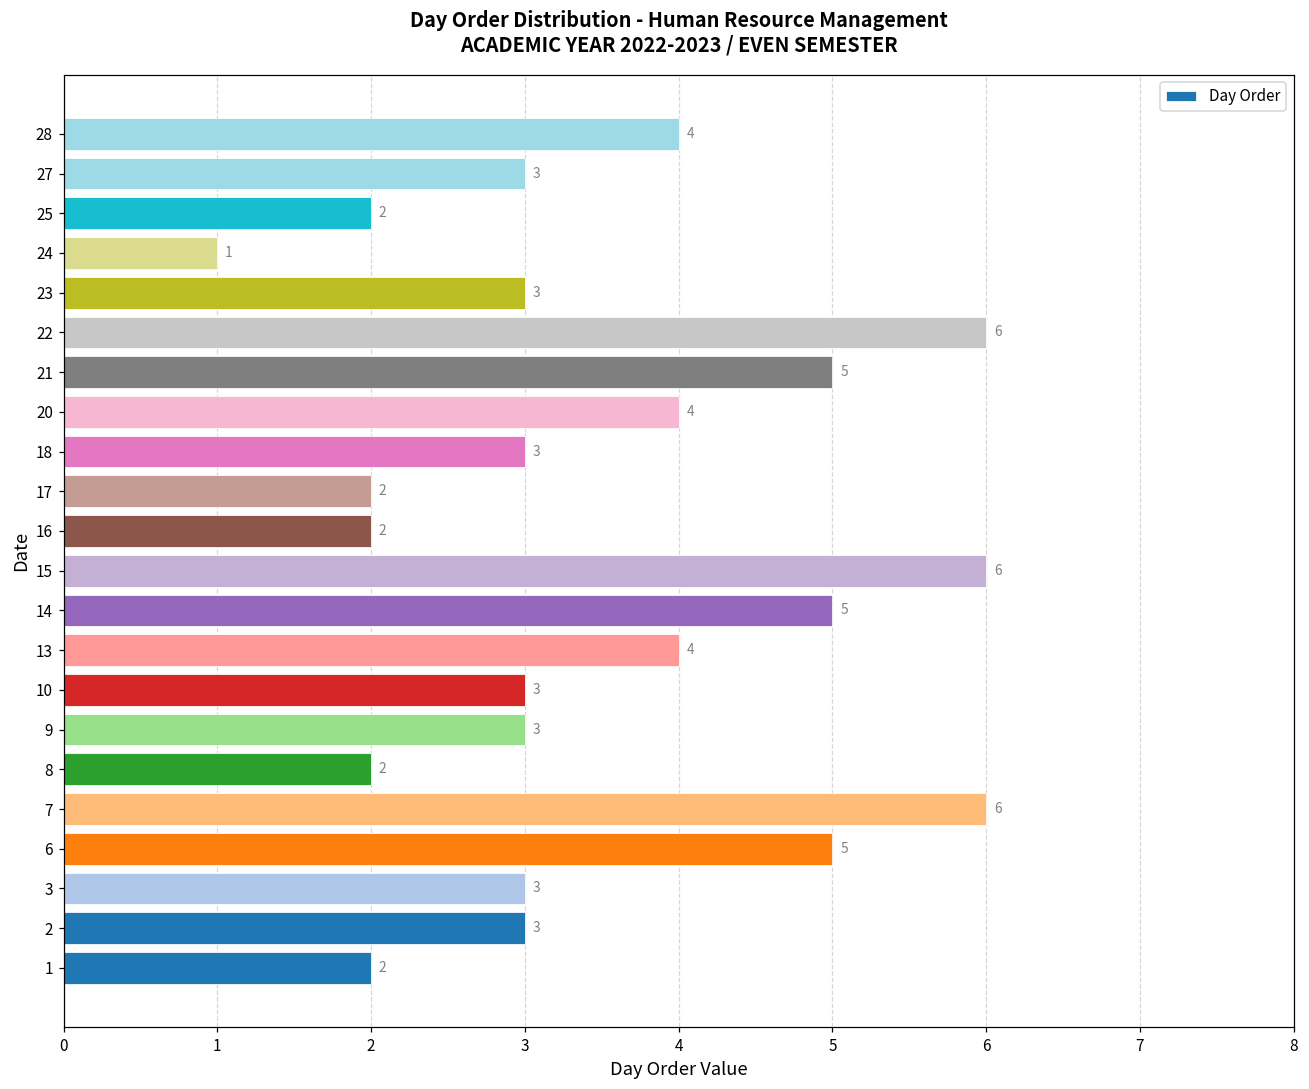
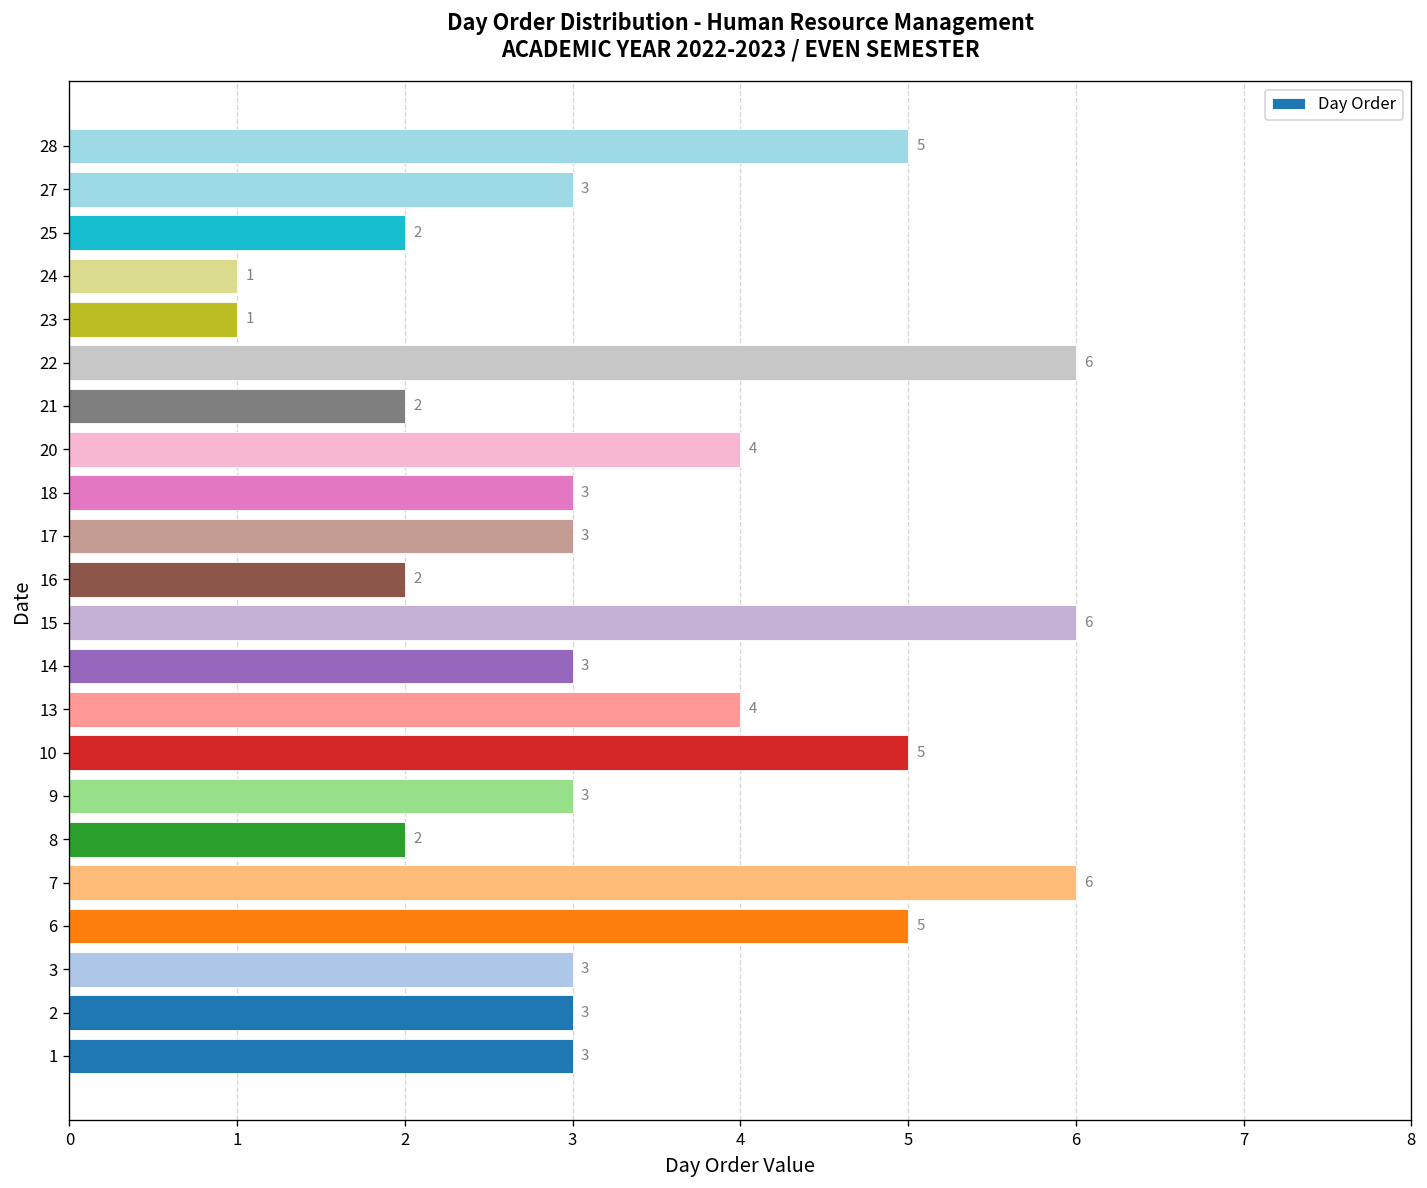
  {
-   "28": 4,
+   "28": 5,
    "27": 3,
    "25": 2,
    "24": 1,
-   "23": 3,
+   "23": 1,
    "22": 6,
-   "21": 5,
+   "21": 2,
    "20": 4,
    "18": 3,
-   "17": 2,
+   "17": 3,
    "16": 2,
    "15": 6,
-   "14": 5,
+   "14": 3,
    "13": 4,
-   "10": 3,
+   "10": 5,
    "9": 3,
    "8": 2,
    "7": 6,
    "6": 5,
    "3": 3,
    "2": 3,
-   "1": 2
+   "1": 3
  }
